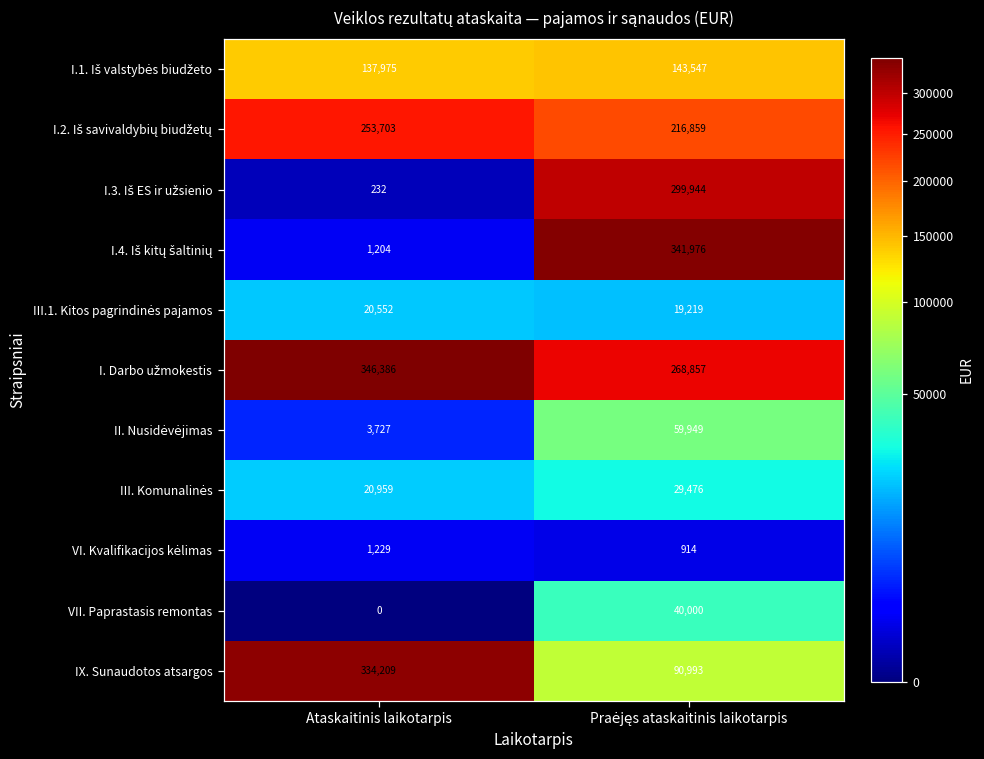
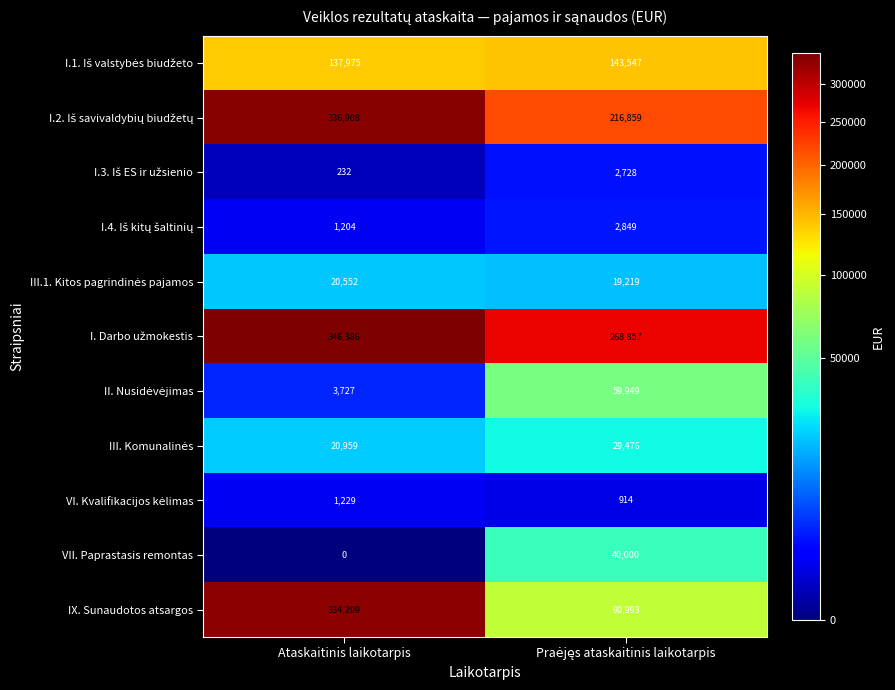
  {
    "I.1. Iš valstybės biudžeto": {
      "Ataskaitinis laikotarpis": "137,975",
      "Praėjęs ataskaitinis laikotarpis": "143,547"
    },
    "I.2. Iš savivaldybių biudžetų": {
-     "Ataskaitinis laikotarpis": "253,703",
+     "Ataskaitinis laikotarpis": "336,908",
      "Praėjęs ataskaitinis laikotarpis": "216,859"
    },
    "I.3. Iš ES ir užsienio": {
      "Ataskaitinis laikotarpis": "232",
-     "Praėjęs ataskaitinis laikotarpis": "299,944"
+     "Praėjęs ataskaitinis laikotarpis": "2,728"
    },
    "I.4. Iš kitų šaltinių": {
      "Ataskaitinis laikotarpis": "1,204",
-     "Praėjęs ataskaitinis laikotarpis": "341,976"
+     "Praėjęs ataskaitinis laikotarpis": "2,849"
    },
    "III.1. Kitos pagrindinės pajamos": {
      "Ataskaitinis laikotarpis": "20,552",
      "Praėjęs ataskaitinis laikotarpis": "19,219"
    },
    "I. Darbo užmokestis": {
      "Ataskaitinis laikotarpis": "346,386",
      "Praėjęs ataskaitinis laikotarpis": "268,857"
    },
    "II. Nusidėvėjimas": {
      "Ataskaitinis laikotarpis": "3,727",
      "Praėjęs ataskaitinis laikotarpis": "59,949"
    },
    "III. Komunalinės": {
      "Ataskaitinis laikotarpis": "20,959",
      "Praėjęs ataskaitinis laikotarpis": "29,476"
    },
    "VI. Kvalifikacijos kėlimas": {
      "Ataskaitinis laikotarpis": "1,229",
      "Praėjęs ataskaitinis laikotarpis": "914"
    },
    "VII. Paprastasis remontas": {
      "Ataskaitinis laikotarpis": "0",
      "Praėjęs ataskaitinis laikotarpis": "40,000"
    },
    "IX. Sunaudotos atsargos": {
      "Ataskaitinis laikotarpis": "334,209",
      "Praėjęs ataskaitinis laikotarpis": "90,993"
    }
  }
